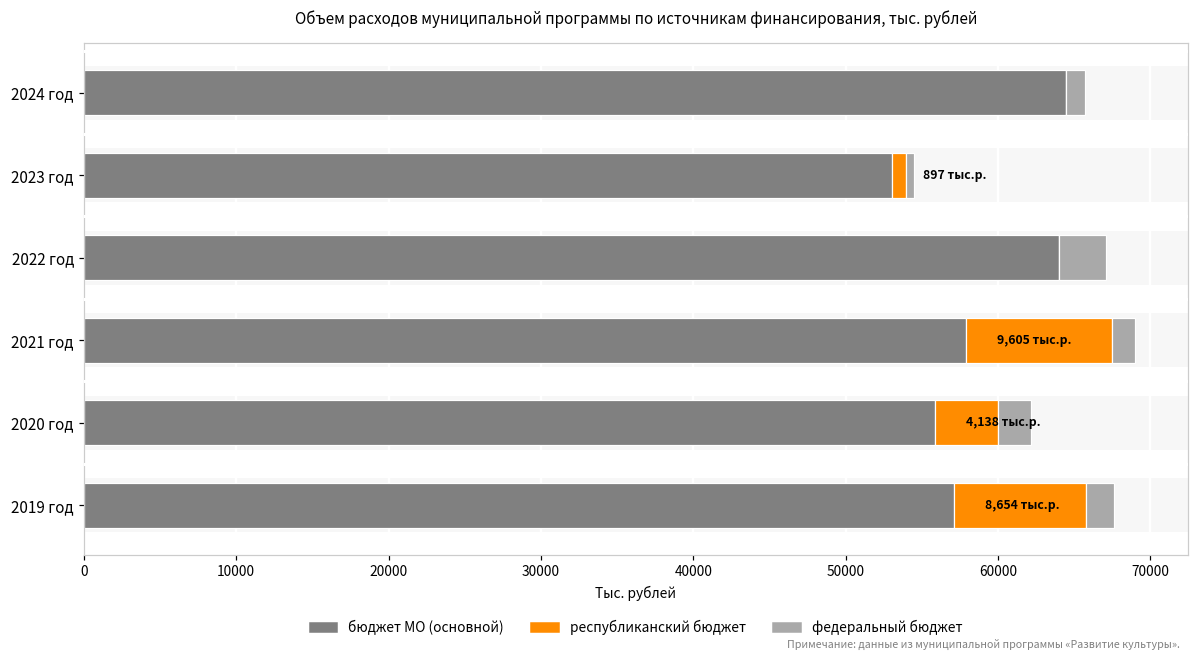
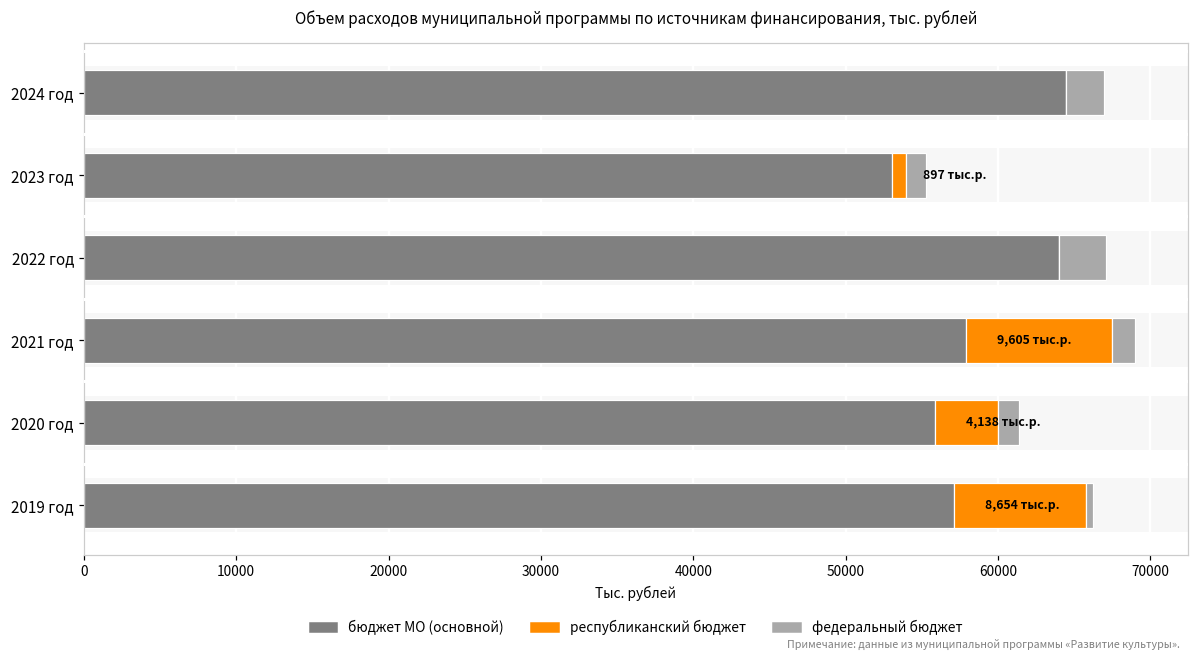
  {
    "республиканский бюджет": {
      "2023 год": "897",
      "2021 год": "9,605",
      "2020 год": "4,138",
      "2019 год": "8,654"
    },
    "федеральный бюджет": {
-     "2024 год": "1200",
-     "2023 год": "500",
+     "2024 год": "2500",
+     "2023 год": "1300",
      "2022 год": "3100",
      "2021 год": "1500",
-     "2020 год": "2100",
-     "2019 год": "1800"
+     "2020 год": "1300",
+     "2019 год": "500"
    }
  }
